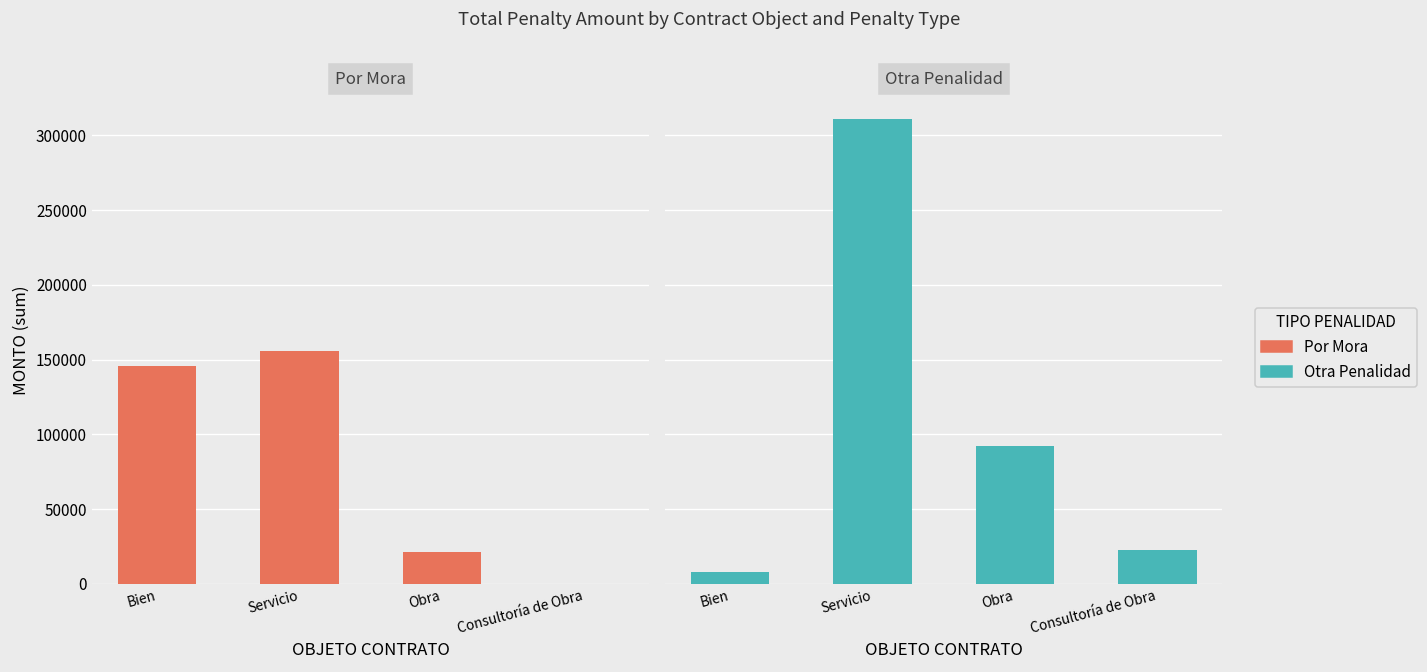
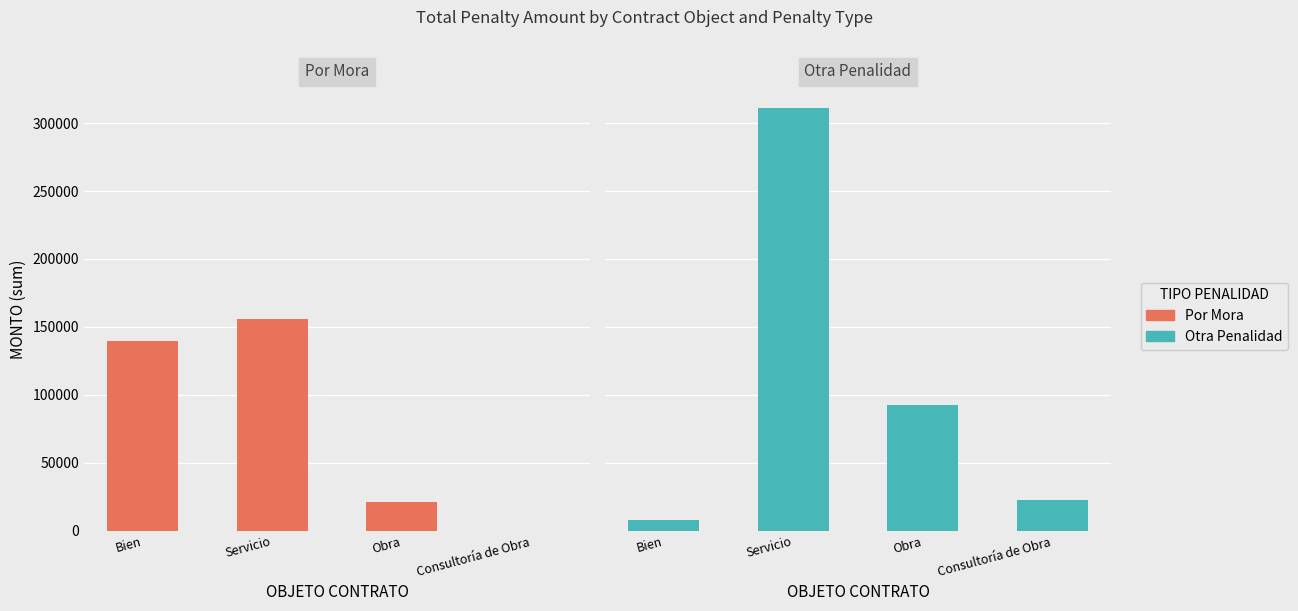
  {
    "Por Mora": {
-     "Bien": 146000,
+     "Bien": 140000,
      "Servicio": 156000,
      "Obra": 21000,
      "Consultoría de Obra": 0
    }
  }
